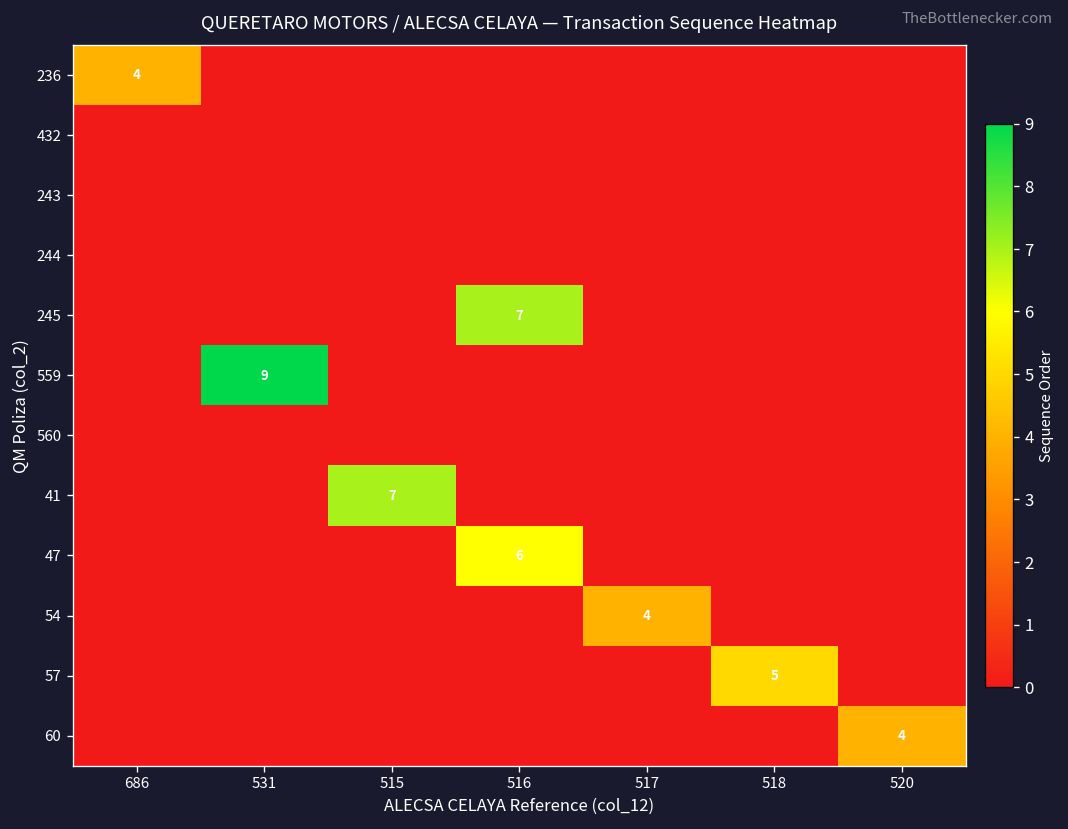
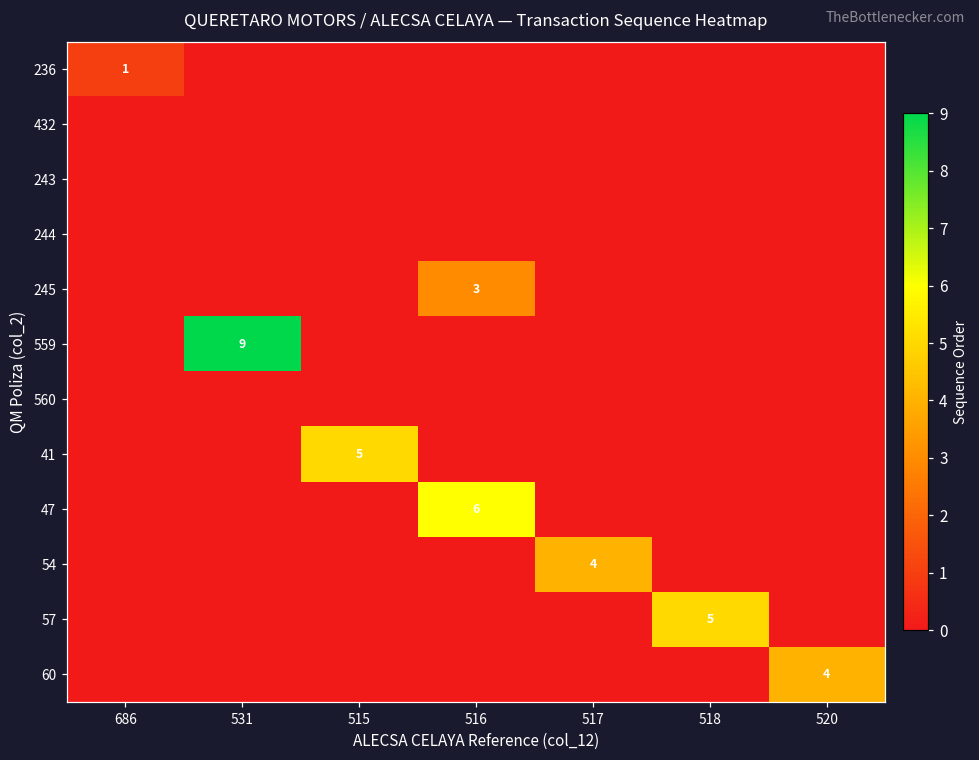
  {
    "236": {
-     "686": 4
+     "686": 1
    },
    "245": {
-     "516": 7
+     "516": 3
    },
    "559": {
      "531": 9
    },
    "41": {
-     "515": 7
+     "515": 5
    },
    "47": {
      "516": 6
    },
    "54": {
      "517": 4
    },
    "57": {
      "518": 5
    },
    "60": {
      "520": 4
    }
  }
